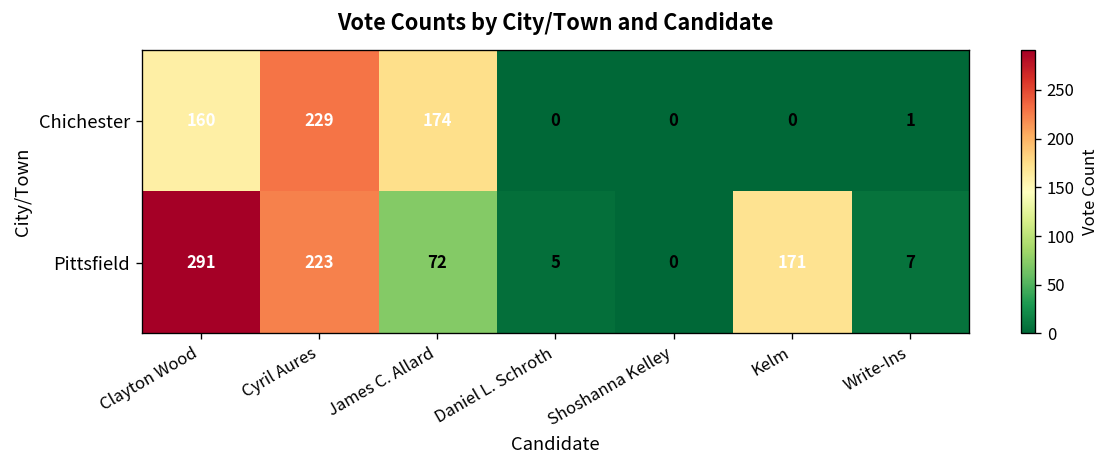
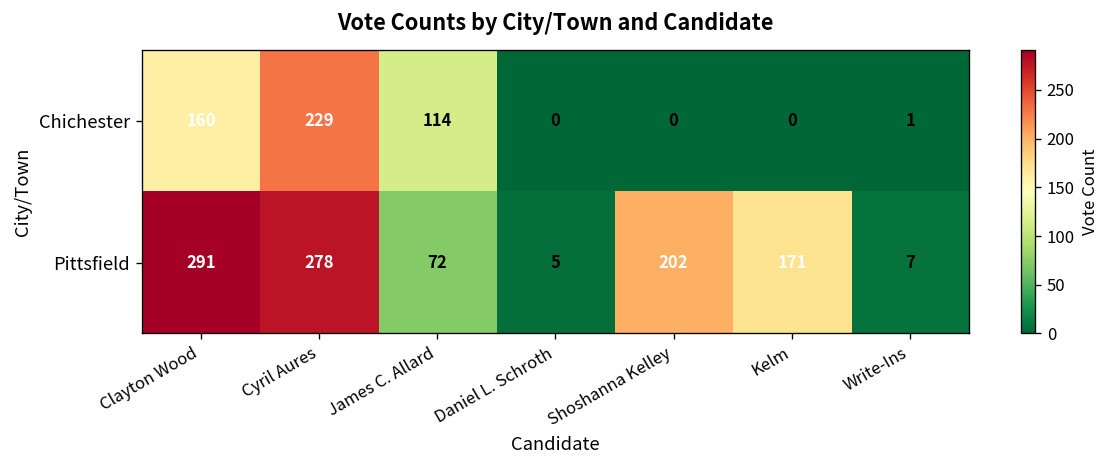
  {
    "Chichester": {
      "Clayton Wood": 160,
      "Cyril Aures": 229,
-     "James C. Allard": 174,
+     "James C. Allard": 114,
      "Daniel L. Schroth": 0,
      "Shoshanna Kelley": 0,
      "Kelm": 0,
      "Write-Ins": 1
    },
    "Pittsfield": {
      "Clayton Wood": 291,
-     "Cyril Aures": 223,
+     "Cyril Aures": 278,
      "James C. Allard": 72,
      "Daniel L. Schroth": 5,
-     "Shoshanna Kelley": 0,
+     "Shoshanna Kelley": 202,
      "Kelm": 171,
      "Write-Ins": 7
    }
  }
